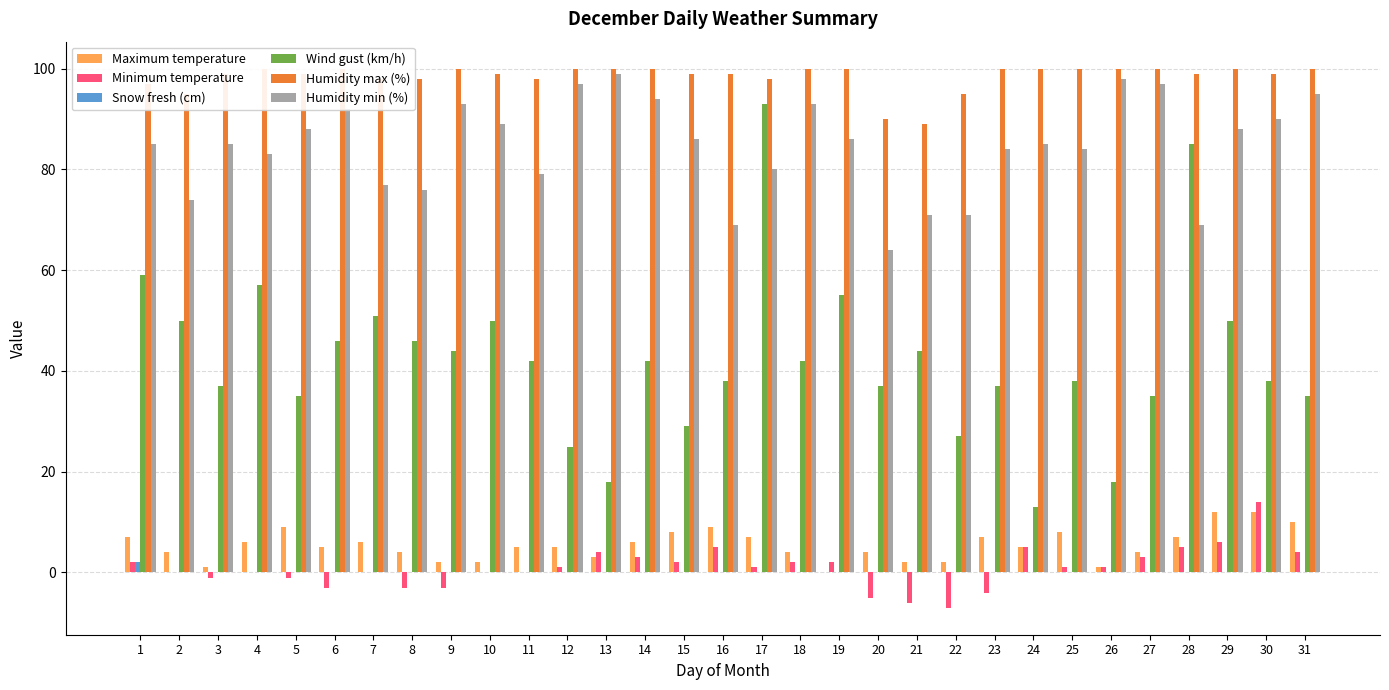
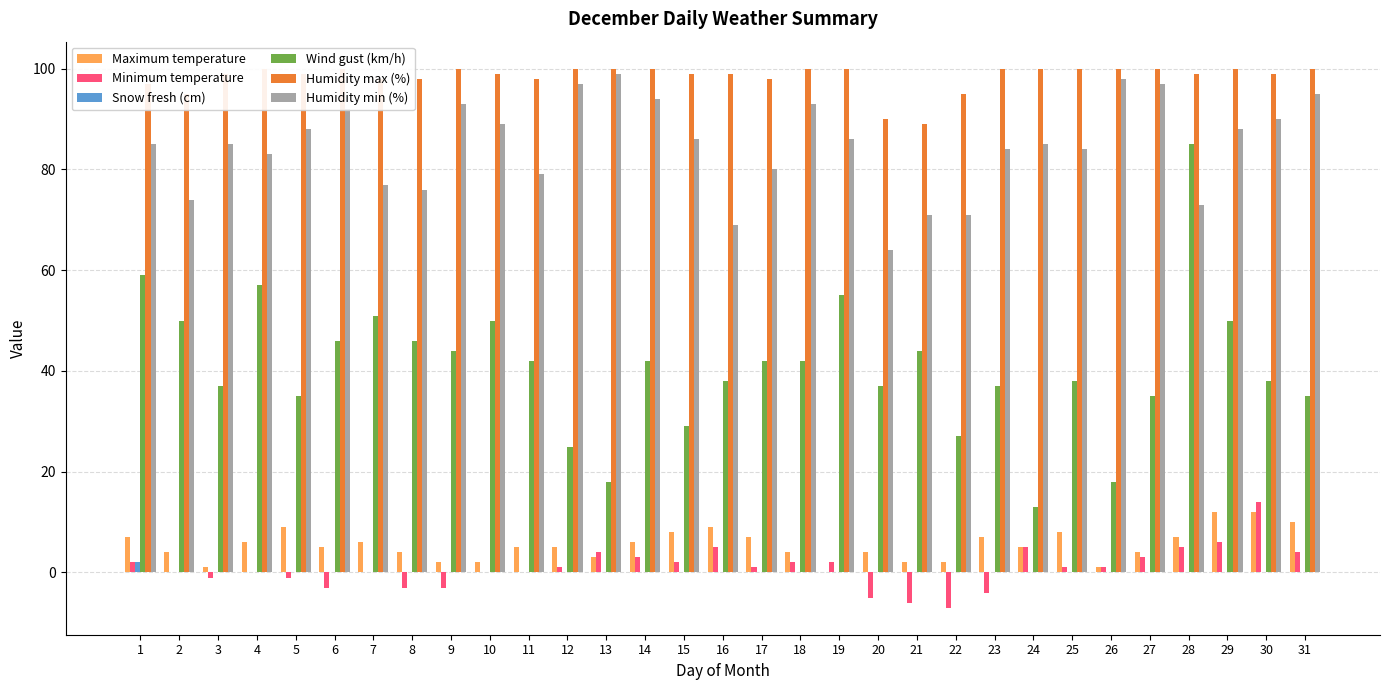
  {
    "Minimum temperature": {
      "1": 2,
      "2": 0,
      "3": -1,
      "4": 0,
      "5": -1,
      "6": -3,
      "7": 0,
      "8": -3,
      "9": -3,
      "10": 0,
      "11": 0,
      "12": 1,
      "13": 4,
      "14": 3,
      "15": 2,
      "16": 5,
      "17": 1,
      "18": 2,
      "19": 2,
      "20": -5,
      "21": -6,
      "22": -7,
      "23": -4,
      "24": 5,
      "25": 1,
      "26": 1,
      "27": 3,
      "28": 5,
      "29": 6,
      "30": 14,
      "31": 4
    },
    "Snow fresh (cm)": {
      "1": 2,
      "2": 0,
      "3": 0,
      "4": 0,
      "5": 0,
      "6": 0,
      "7": 0,
      "8": 0,
      "9": 0,
      "10": 0,
      "11": 0,
      "12": 0,
      "13": 0,
      "14": 0,
      "15": 0,
      "16": 0,
      "17": 0,
      "18": 0,
      "19": 0,
      "20": 0,
      "21": 0,
      "22": 0,
      "23": 0,
      "24": 0,
      "25": 0,
      "26": 0,
      "27": 0,
      "28": 0,
      "29": 0,
      "30": 0,
      "31": 0
    },
    "Wind gust (km/h)": {
      "1": 59,
      "2": 50,
      "3": 37,
      "4": 57,
      "5": 35,
      "6": 46,
      "7": 51,
      "8": 46,
      "9": 44,
      "10": 50,
      "11": 42,
      "12": 25,
      "13": 18,
      "14": 42,
      "15": 29,
      "16": 38,
-     "17": 93,
+     "17": 42,
      "18": 42,
      "19": 55,
      "20": 37,
      "21": 44,
      "22": 27,
      "23": 37,
      "24": 13,
      "25": 38,
      "26": 18,
      "27": 35,
      "28": 85,
      "29": 50,
      "30": 38,
      "31": 35
    },
    "Humidity min (%)": {
      "1": 85,
      "2": 74,
      "3": 85,
      "4": 83,
      "5": 88,
      "7": 77,
      "8": 76,
      "9": 93,
      "10": 89,
      "11": 79,
      "12": 97,
      "13": 99,
      "14": 94,
      "15": 86,
      "16": 69,
      "17": 80,
      "18": 93,
      "19": 86,
      "20": 64,
      "21": 71,
      "22": 71,
      "23": 84,
      "24": 85,
      "25": 84,
      "26": 98,
      "27": 97,
-     "28": 69,
+     "28": 73,
      "29": 88,
      "30": 90,
      "31": 95
    }
  }
